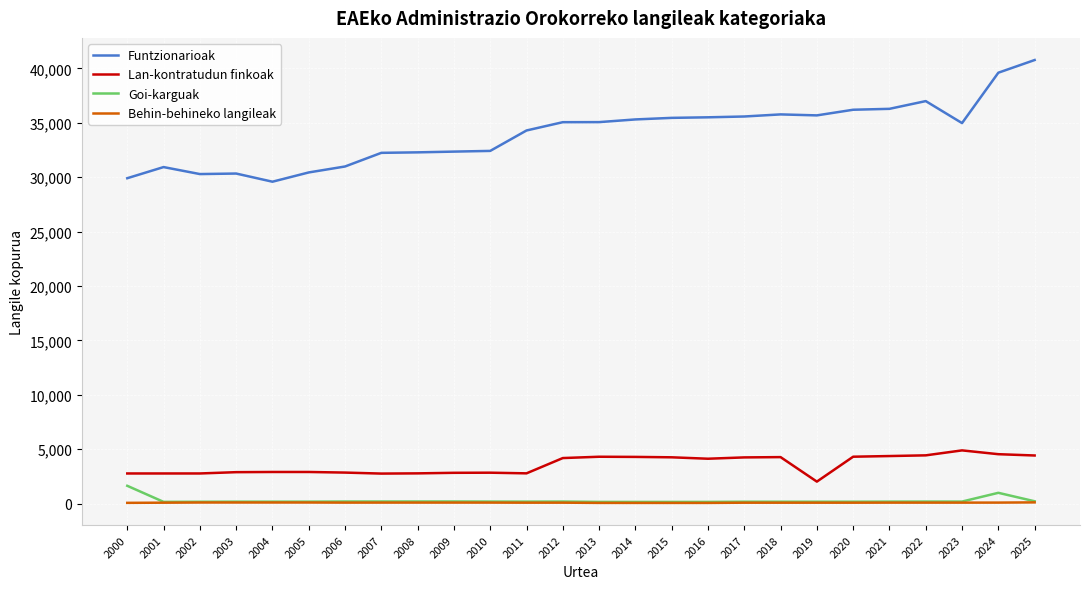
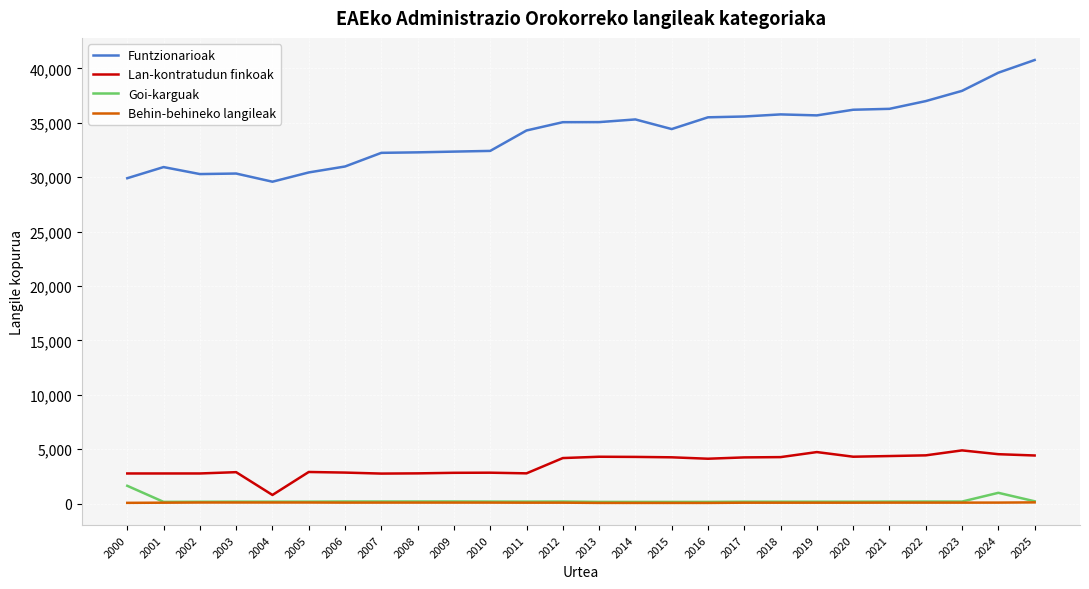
  {
    "Funtzionarioak": {
      "2000": "29,900",
      "2001": "30,900",
      "2002": "30,300",
      "2003": "30,300",
      "2004": "29,600",
      "2005": "30,400",
      "2006": "31,000",
      "2007": "32,200",
      "2008": "32,300",
      "2009": "32,300",
      "2010": "32,400",
      "2011": "34,300",
      "2012": "35,100",
      "2013": "35,100",
      "2014": "35,300",
-     "2015": "35,400",
+     "2015": "34,400",
      "2016": "35,500",
      "2017": "35,600",
      "2018": "35,800",
      "2019": "35,700",
      "2020": "36,200",
      "2021": "36,300",
      "2022": "37,000",
-     "2023": "35,000",
+     "2023": "37,900",
      "2024": "39,600",
      "2025": "40,800"
    },
    "Lan-kontratudun finkoak": {
      "2000": "2,800",
      "2001": "2,800",
      "2002": "2,800",
      "2003": "2,900",
-     "2004": "2,900",
+     "2004": "800",
      "2005": "2,900",
      "2006": "2,900",
      "2007": "2,800",
      "2008": "2,800",
      "2009": "2,800",
      "2010": "2,900",
      "2011": "2,800",
      "2012": "4,200",
      "2013": "4,300",
      "2014": "4,300",
      "2015": "4,300",
      "2016": "4,100",
      "2017": "4,300",
      "2018": "4,300",
-     "2019": "2,000",
+     "2019": "4,700",
      "2020": "4,300",
      "2021": "4,400",
      "2022": "4,400",
      "2023": "4,900",
      "2024": "4,500",
      "2025": "4,400"
    },
    "Goi-karguak": {
      "2000": "1,600",
      "2024": "1,000"
    },
    "Behin-behineko langileak": {
      "2000": "100",
      "2024": "100"
    }
  }
